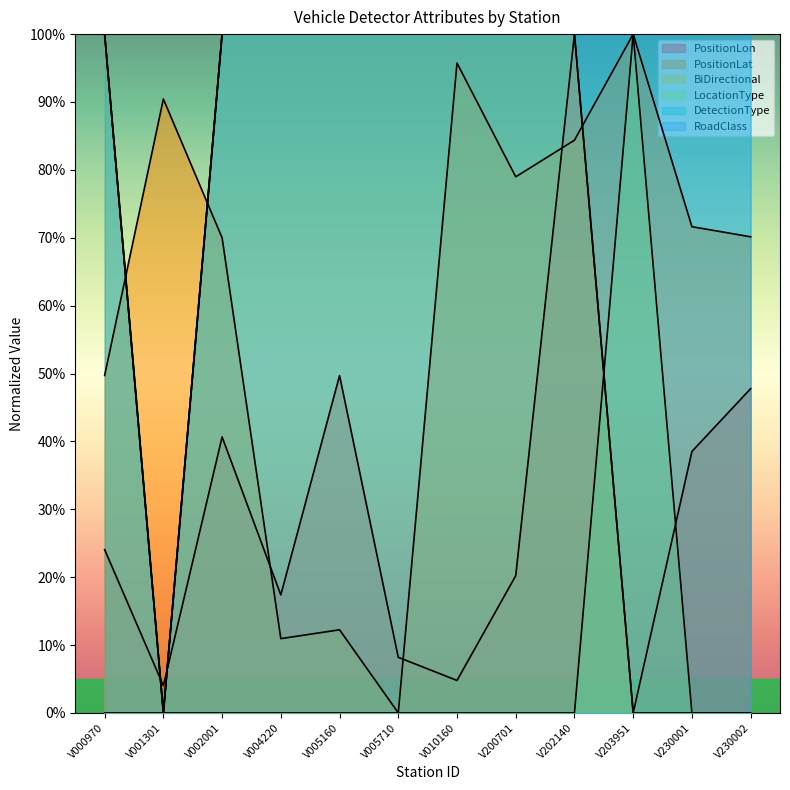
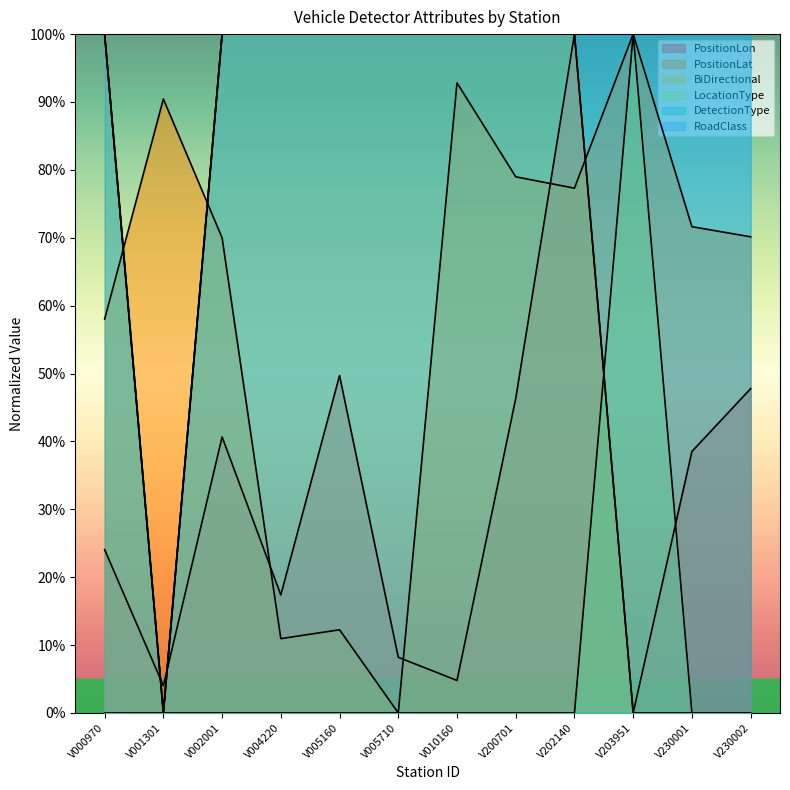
  {
    "PositionLon": {
      "V000970": "24%",
      "V002001": "41%",
      "V004220": "17%",
      "V005160": "50%",
      "V005710": "8%",
-     "V200701": "20%",
+     "V200701": "46%",
      "V230001": "39%",
      "V230002": "48%"
    },
    "PositionLat": {
-     "V000970": "50%",
+     "V000970": "58%",
      "V001301": "90%",
      "V002001": "70%",
      "V004220": "11%",
      "V005160": "12%",
-     "V010160": "96%",
+     "V010160": "93%",
      "V200701": "79%",
-     "V202140": "84%",
+     "V202140": "77%",
      "V230001": "72%",
      "V230002": "70%"
    },
    "RoadClass": {
      "V230001": "100%",
      "V230002": "100%"
    }
  }
